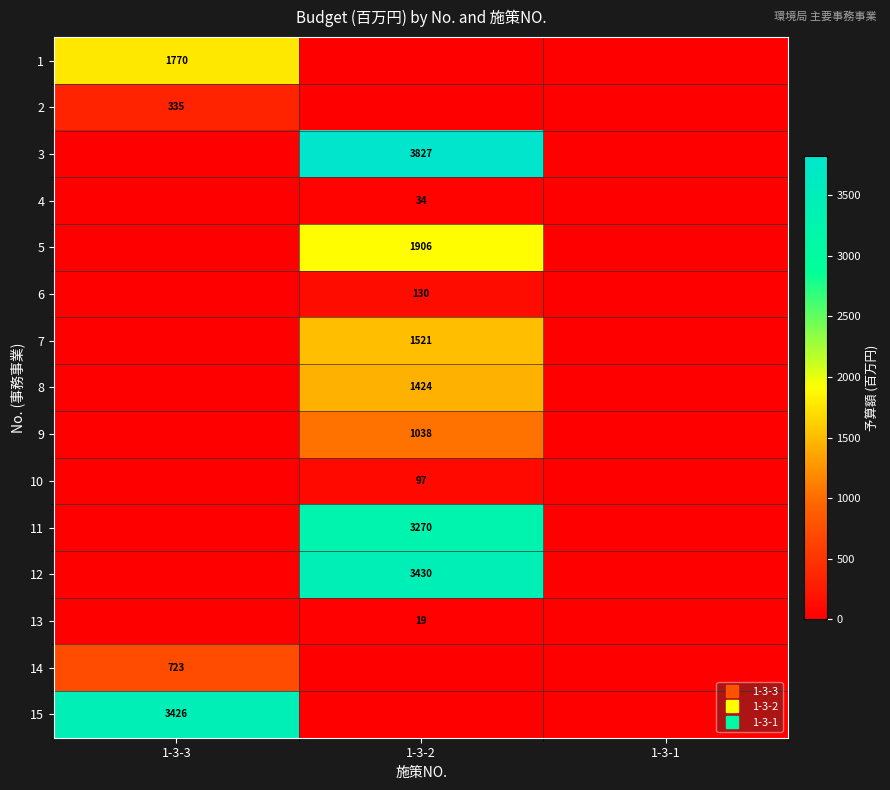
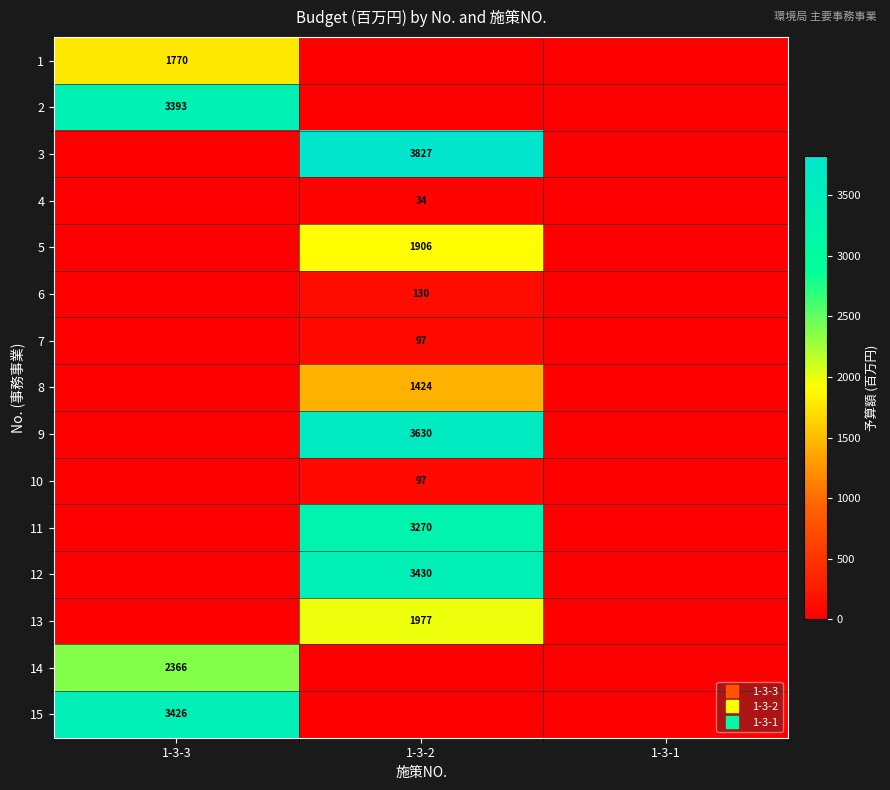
  {
    "1": {
      "1-3-3": 1770
    },
    "2": {
-     "1-3-3": 335
+     "1-3-3": 3393
    },
    "3": {
      "1-3-2": 3827
    },
    "4": {
      "1-3-2": 34
    },
    "5": {
      "1-3-2": 1906
    },
    "6": {
      "1-3-2": 130
    },
    "7": {
-     "1-3-2": 1521
+     "1-3-2": 97
    },
    "8": {
      "1-3-2": 1424
    },
    "9": {
-     "1-3-2": 1038
+     "1-3-2": 3630
    },
    "10": {
      "1-3-2": 97
    },
    "11": {
      "1-3-2": 3270
    },
    "12": {
      "1-3-2": 3430
    },
    "13": {
-     "1-3-2": 19
+     "1-3-2": 1977
    },
    "14": {
-     "1-3-3": 723
+     "1-3-3": 2366
    },
    "15": {
      "1-3-3": 3426
    }
  }
